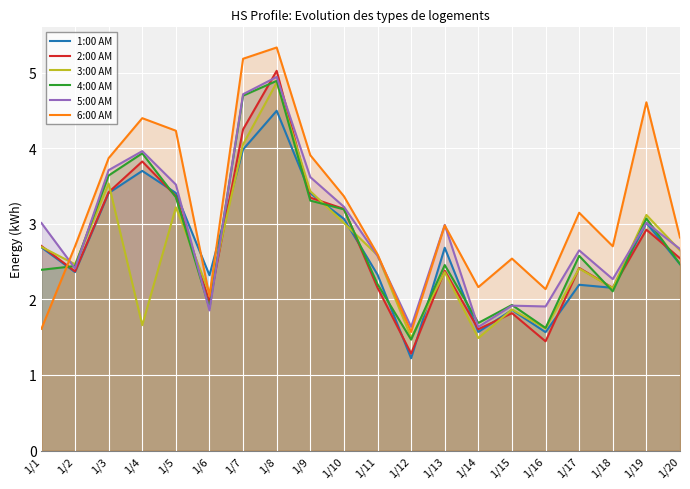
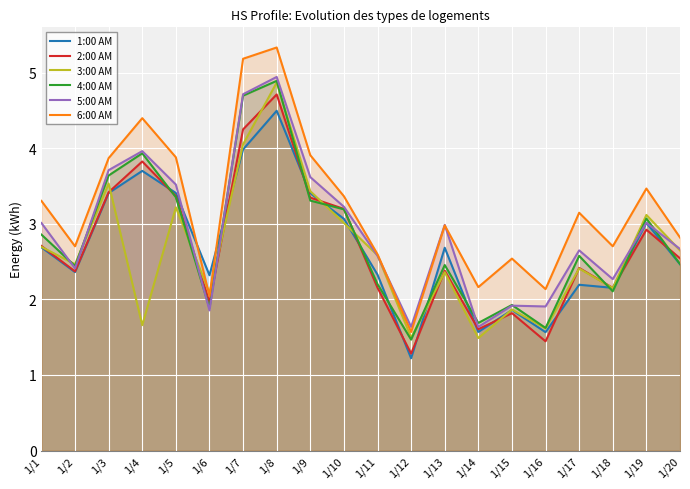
  {
    "1:00 AM": {
      "1/4": 3.7,
      "1/5": 3.4,
      "1/6": 2.3,
      "1/7": 4.0,
      "1/8": 4.5,
      "1/10": 3.1,
      "1/11": 2.3,
      "1/12": 1.2,
      "1/13": 2.7,
      "1/14": 1.6,
      "1/16": 1.6,
      "1/17": 2.2
    },
    "2:00 AM": {
      "1/4": 3.8,
      "1/6": 2.0,
      "1/7": 4.2,
-     "1/8": 5.0,
+     "1/8": 4.7,
      "1/9": 3.3,
      "1/11": 2.2,
      "1/12": 1.3,
      "1/15": 1.8,
      "1/16": 1.4,
      "1/19": 2.9,
      "1/20": 2.5
    },
    "3:00 AM": {
      "1/3": 3.5,
      "1/4": 1.7,
      "1/5": 3.2,
      "1/6": 2.1,
      "1/7": 4.1,
      "1/10": 3.0,
      "1/14": 1.5,
      "1/19": 3.1
    },
    "4:00 AM": {
-     "1/1": 2.4,
+     "1/1": 2.9,
      "1/3": 3.6,
      "1/9": 3.3,
      "1/11": 2.2,
      "1/13": 2.5,
      "1/14": 1.7,
      "1/17": 2.6,
      "1/18": 2.1,
      "1/19": 3.1
    },
    "5:00 AM": {
      "1/1": 3.0,
      "1/3": 3.7,
      "1/5": 3.5,
      "1/8": 4.9,
      "1/9": 3.6,
      "1/12": 1.6,
      "1/16": 1.9,
      "1/17": 2.6,
      "1/18": 2.3
    },
    "6:00 AM": {
-     "1/1": 1.6,
+     "1/1": 3.3,
      "1/2": 2.7,
      "1/3": 3.9,
      "1/4": 4.4,
-     "1/5": 4.2,
+     "1/5": 3.9,
      "1/6": 2.0,
      "1/7": 5.2,
      "1/8": 5.3,
      "1/9": 3.9,
      "1/10": 3.4,
      "1/12": 1.6,
      "1/14": 2.2,
      "1/15": 2.5,
      "1/16": 2.1,
      "1/17": 3.1,
      "1/18": 2.7,
-     "1/19": 4.6,
+     "1/19": 3.5,
      "1/20": 2.8
    }
  }
